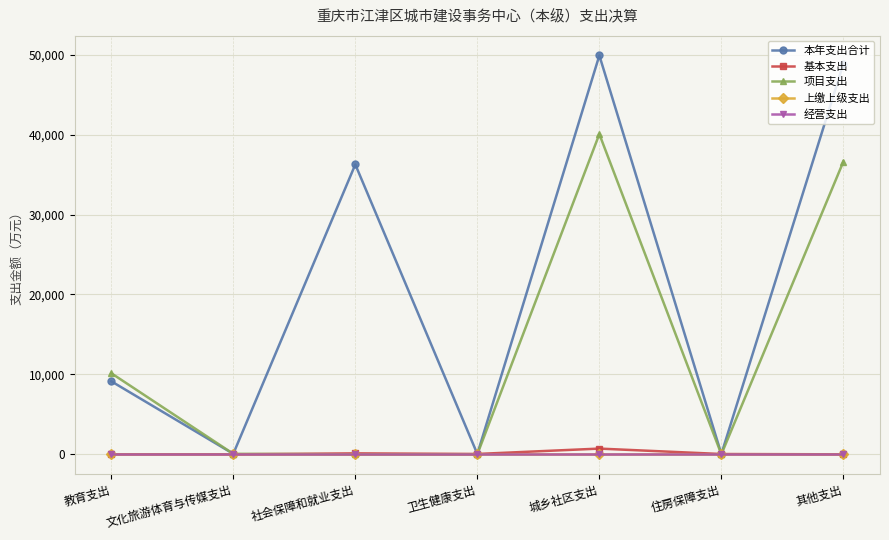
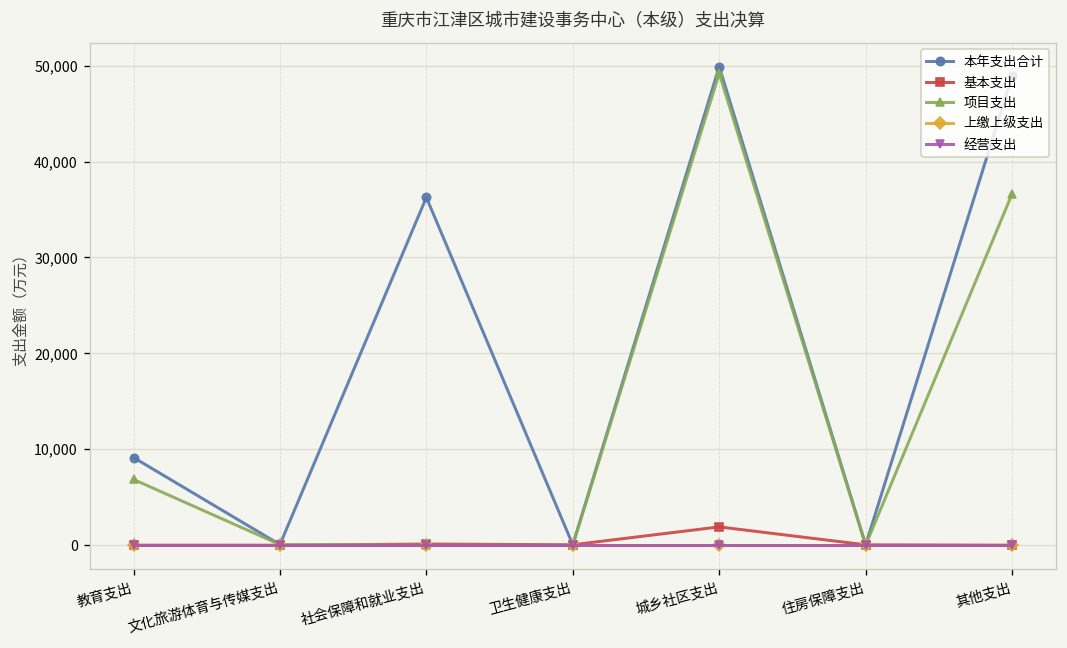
  {
    "本年支出合计": {
      "教育支出": "9,000",
      "社会保障和就业支出": "36,000",
      "城乡社区支出": "50,000"
    },
    "基本支出": {
-     "城乡社区支出": "1,000"
+     "城乡社区支出": "2,000"
    },
    "项目支出": {
-     "教育支出": "10,000",
-     "城乡社区支出": "40,000",
+     "教育支出": "7,000",
+     "城乡社区支出": "49,000",
      "其他支出": "37,000"
    },
    "经营支出": {
      "城乡社区支出": "0"
    }
  }
